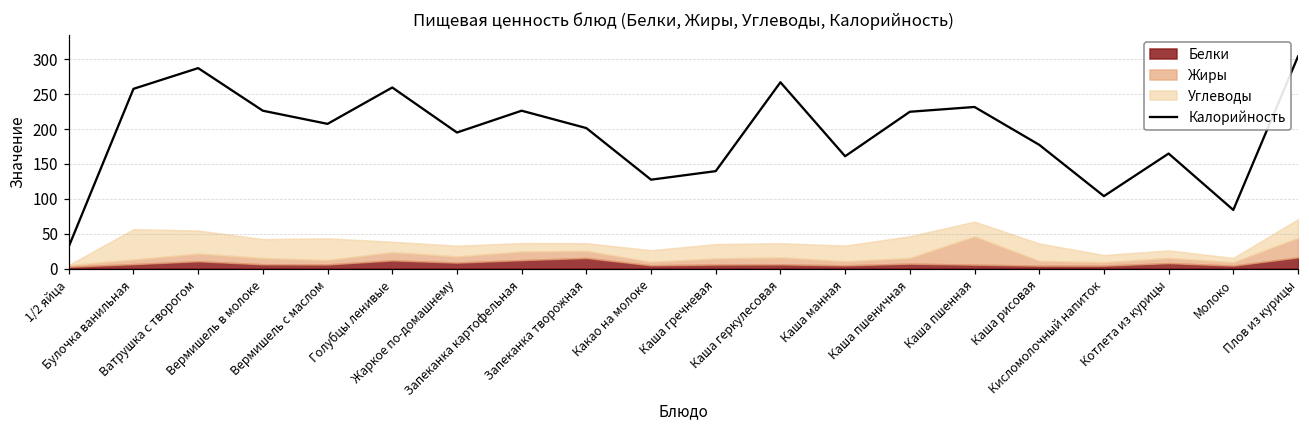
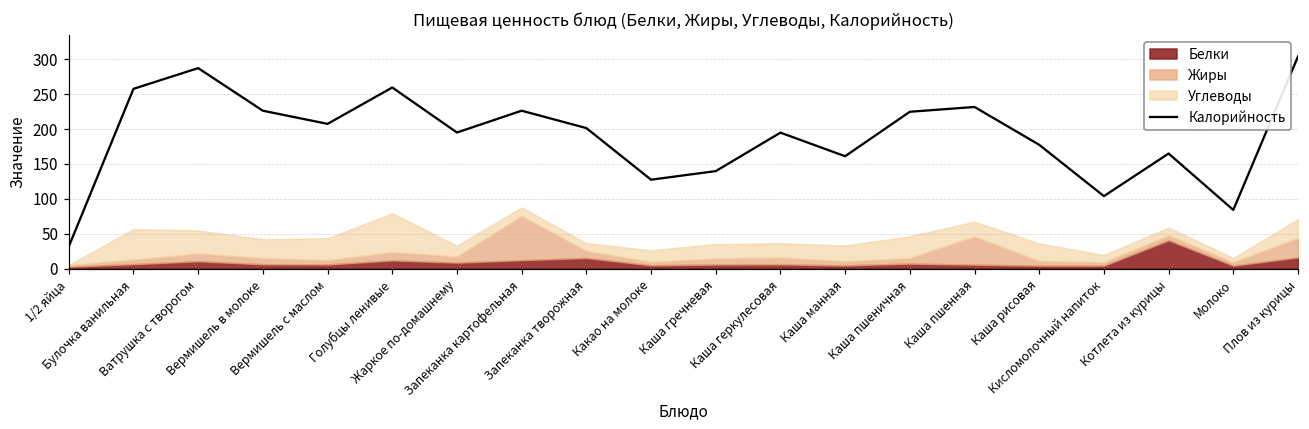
  {
    "Калорийность": {
      "1/2 яйца": 30,
      "Булочка ванильная": 260,
      "Ватрушка с творогом": 290,
      "Вермишель в молоке": 230,
      "Вермишель с маслом": 210,
      "Голубцы ленивые": 260,
      "Жаркое по-домашнему": 190,
      "Запеканка картофельная": 230,
      "Запеканка творожная": 200,
      "Какао на молоке": 130,
      "Каша гречневая": 140,
-     "Каша геркулесовая": 270,
+     "Каша геркулесовая": 190,
      "Каша манная": 160,
      "Каша пшеничная": 220,
      "Каша пшенная": 230,
      "Каша рисовая": 180,
      "Кисломолочный напиток": 100,
      "Котлета из курицы": 160,
      "Молоко": 80,
      "Плов из курицы": 300
    },
    "Белки": {
      "Булочка ванильная": 10,
      "Ватрушка с творогом": 10,
      "Вермишель в молоке": 10,
      "Вермишель с маслом": 10,
      "Голубцы ленивые": 10,
      "Жаркое по-домашнему": 10,
      "Запеканка картофельная": 10,
      "Запеканка творожная": 20,
      "Какао на молоке": 0,
      "Каша гречневая": 10,
      "Каша геркулесовая": 10,
      "Каша манная": 0,
      "Каша пшеничная": 10,
      "Каша пшенная": 10,
      "Каша рисовая": 0,
      "Кисломолочный напиток": 0,
-     "Котлета из курицы": 10,
+     "Котлета из курицы": 40,
      "Молоко": 0,
      "Плов из курицы": 20
    },
    "Жиры": {
      "Булочка ванильная": 10,
      "Ватрушка с творогом": 10,
      "Вермишель в молоке": 10,
      "Вермишель с маслом": 10,
      "Голубцы ленивые": 10,
      "Жаркое по-домашнему": 10,
-     "Запеканка картофельная": 10,
+     "Запеканка картофельная": 60,
      "Запеканка творожная": 10,
      "Какао на молоке": 0,
      "Каша гречневая": 10,
      "Каша геркулесовая": 10,
      "Каша манная": 10,
      "Каша пшеничная": 10,
      "Каша пшенная": 40,
      "Каша рисовая": 10,
      "Кисломолочный напиток": 0,
      "Котлета из курицы": 10,
      "Молоко": 0,
      "Плов из курицы": 30
    },
    "Углеводы": {
      "Булочка ванильная": 40,
      "Ватрушка с творогом": 30,
      "Вермишель в молоке": 30,
      "Вермишель с маслом": 30,
-     "Голубцы ленивые": 10,
+     "Голубцы ленивые": 60,
      "Жаркое по-домашнему": 20,
      "Запеканка картофельная": 10,
      "Запеканка творожная": 10,
      "Какао на молоке": 20,
      "Каша гречневая": 20,
      "Каша геркулесовая": 20,
      "Каша манная": 20,
      "Каша пшеничная": 30,
      "Каша пшенная": 20,
      "Каша рисовая": 30,
      "Кисломолочный напиток": 10,
      "Котлета из курицы": 10,
      "Молоко": 10,
      "Плов из курицы": 30
    }
  }
